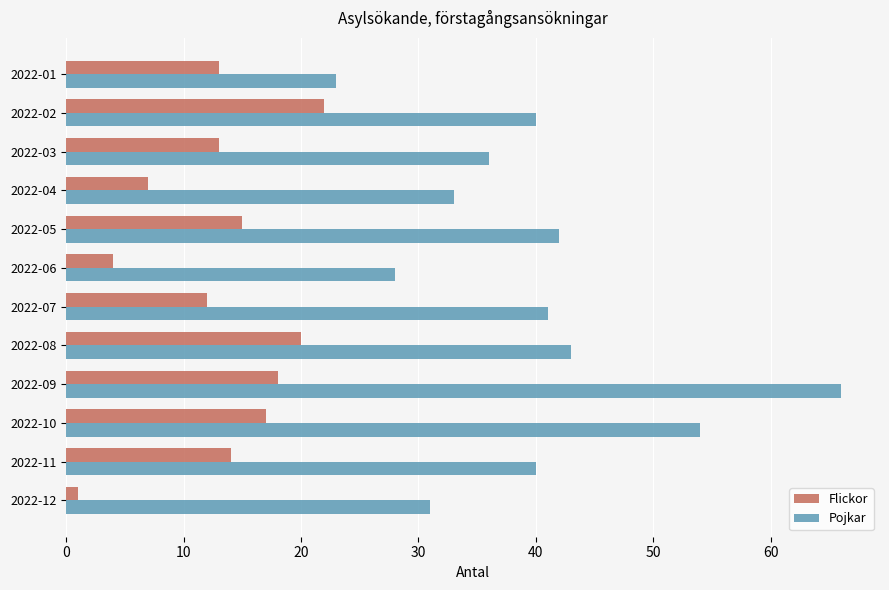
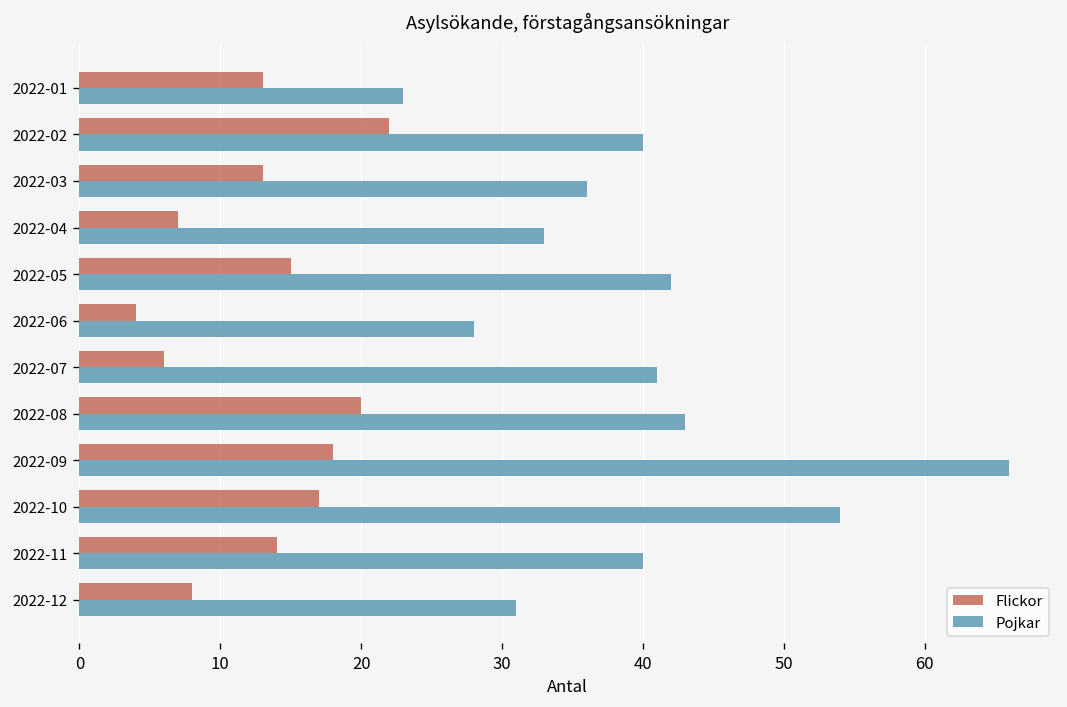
  {
    "Flickor": {
      "2022-01": 13,
      "2022-02": 22,
      "2022-03": 13,
      "2022-04": 7,
      "2022-05": 15,
      "2022-06": 4,
-     "2022-07": 12,
+     "2022-07": 6,
      "2022-08": 20,
      "2022-09": 18,
      "2022-10": 17,
      "2022-11": 14,
-     "2022-12": 1
+     "2022-12": 8
    },
    "Pojkar": {
      "2022-01": 23,
      "2022-02": 40,
      "2022-03": 36,
      "2022-04": 33,
      "2022-05": 42,
      "2022-06": 28,
      "2022-07": 41,
      "2022-08": 43,
      "2022-09": 66,
      "2022-10": 54,
      "2022-11": 40,
      "2022-12": 31
    }
  }
